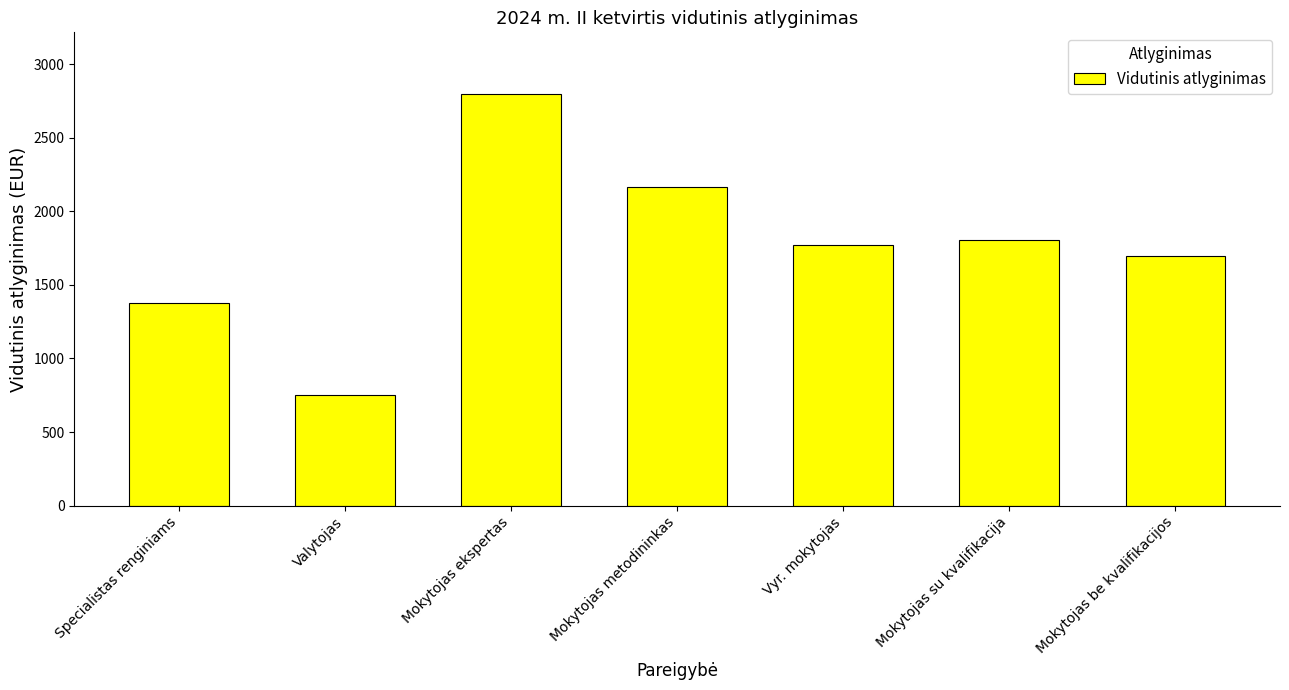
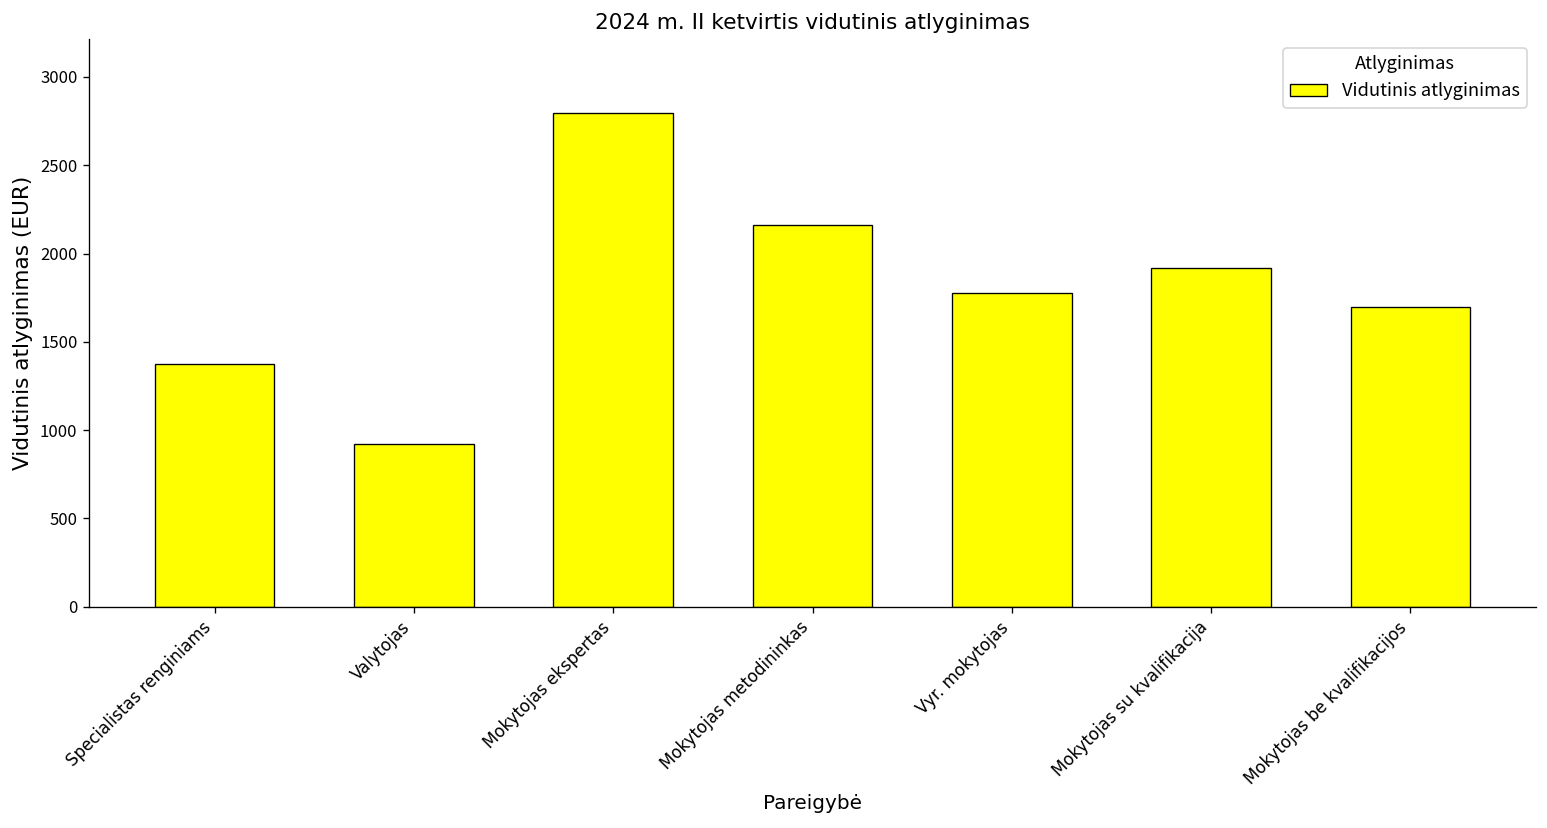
  {
    "Specialistas renginiams": 1370,
-   "Valytojas": 750,
+   "Valytojas": 920,
    "Mokytojas ekspertas": 2800,
    "Mokytojas metodininkas": 2160,
    "Vyr. mokytojas": 1770,
-   "Mokytojas su kvalifikacija": 1800,
+   "Mokytojas su kvalifikacija": 1920,
    "Mokytojas be kvalifikacijos": 1700
  }
